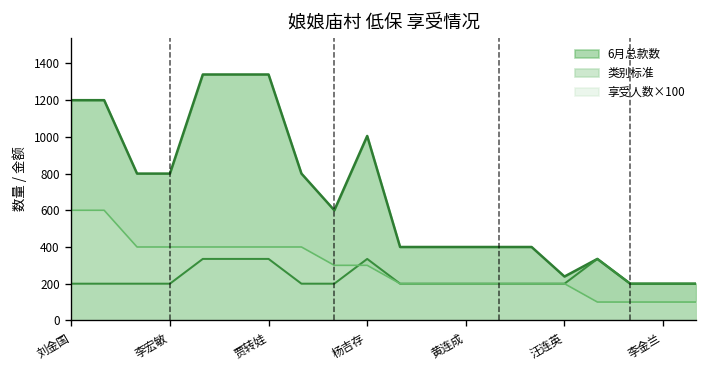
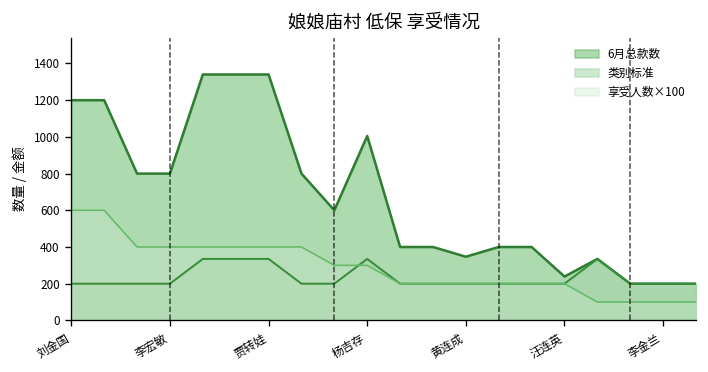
  {
    "6月总款数": {
      "刘金国": 1200,
      "李宏敏": 800,
      "贾转娃": 1340,
      "杨吉存": 1010,
-     "黄连成": 400,
+     "黄连成": 350,
      "汪连英": 240
    }
  }
